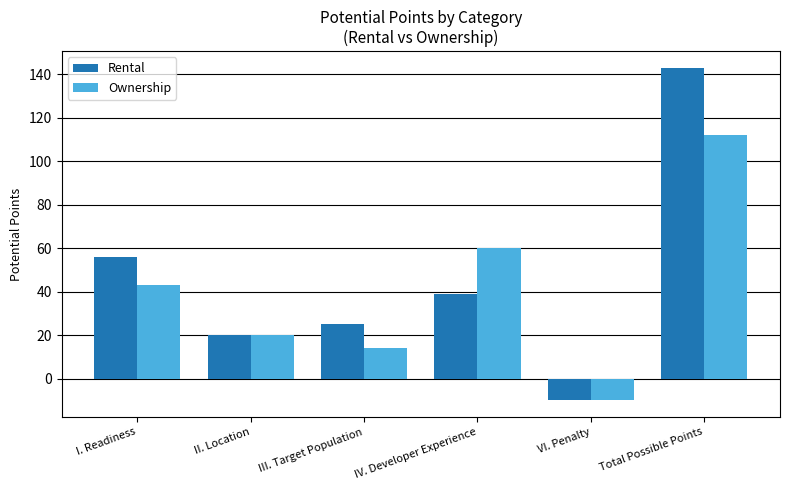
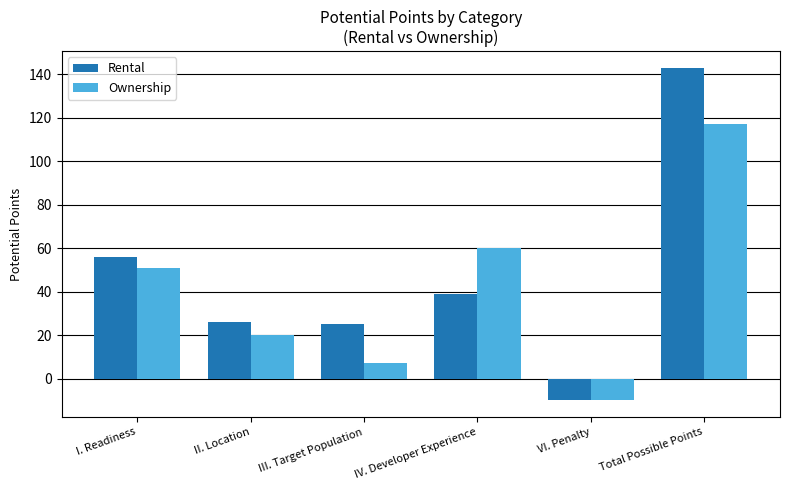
  {
    "Rental": {
      "I. Readiness": 56,
-     "II. Location": 20,
+     "II. Location": 26,
      "III. Target Population": 25,
      "IV. Developer Experience": 39,
      "VI. Penalty": -10,
      "Total Possible Points": 143
    },
    "Ownership": {
-     "I. Readiness": 43,
+     "I. Readiness": 51,
      "II. Location": 20,
-     "III. Target Population": 14,
+     "III. Target Population": 7,
      "IV. Developer Experience": 60,
      "VI. Penalty": -10,
-     "Total Possible Points": 112
+     "Total Possible Points": 117
    }
  }
